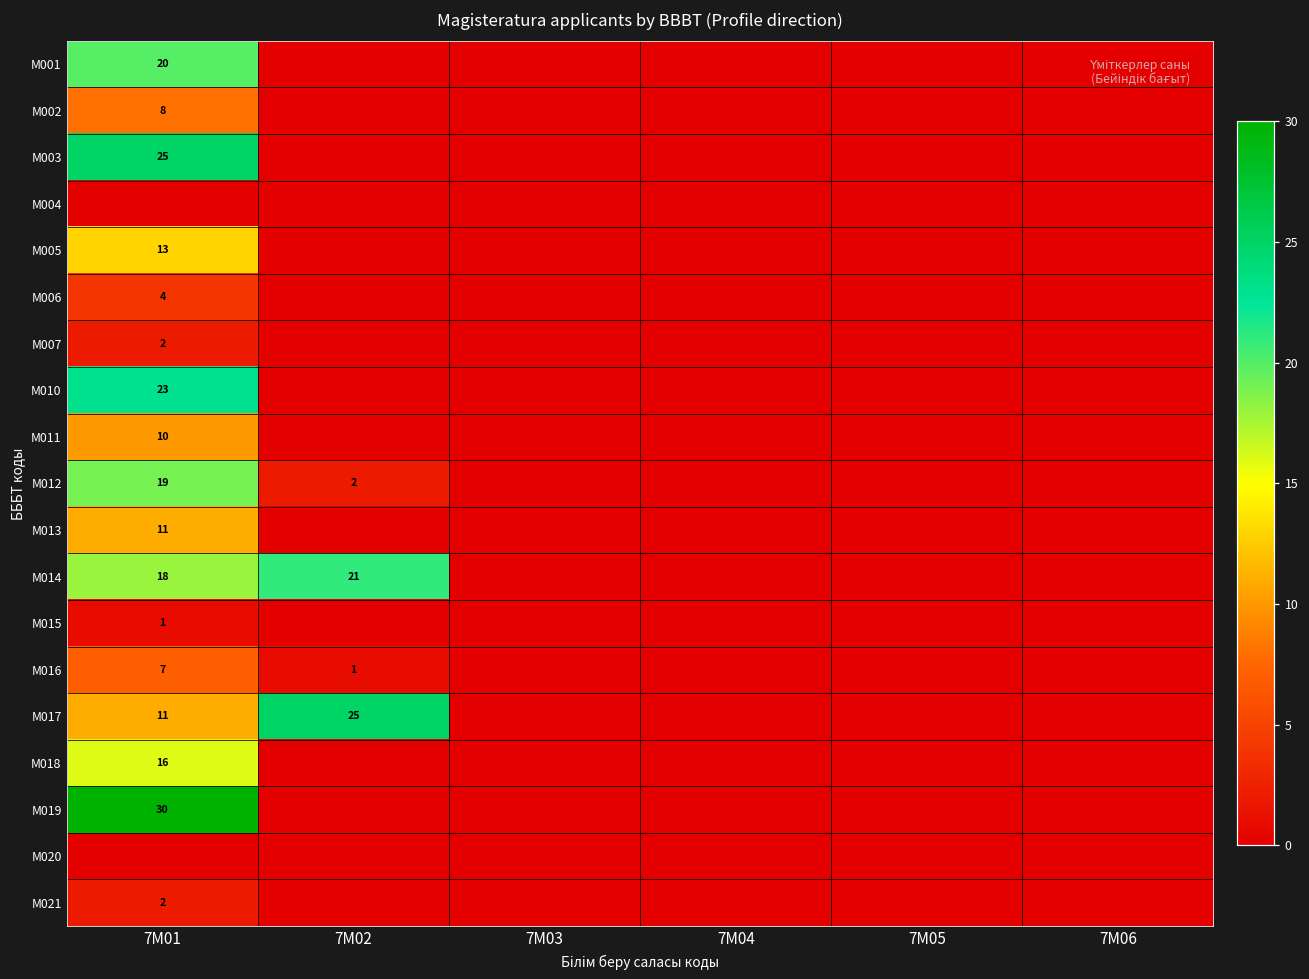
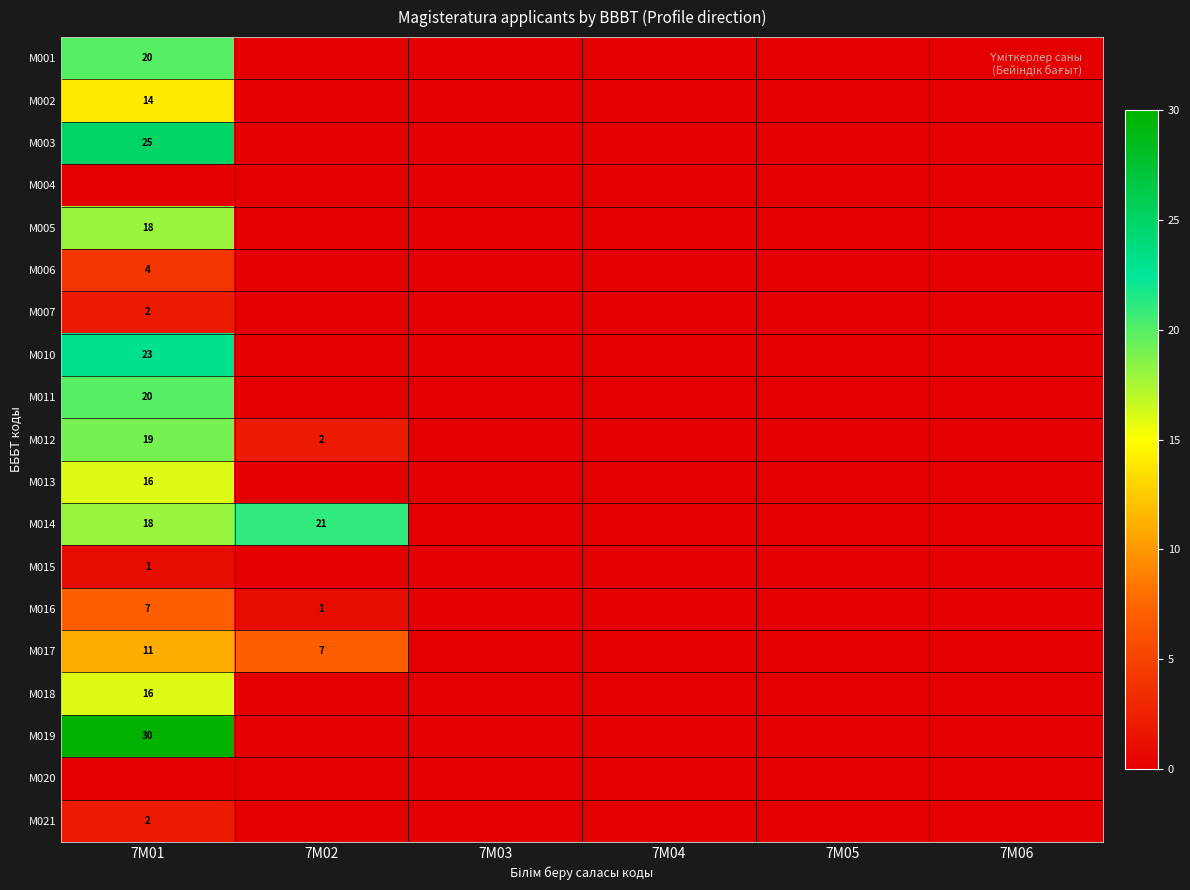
  {
    "M001": {
      "7M01": 20
    },
    "M002": {
-     "7M01": 8
+     "7M01": 14
    },
    "M003": {
      "7M01": 25
    },
    "M005": {
-     "7M01": 13
+     "7M01": 18
    },
    "M006": {
      "7M01": 4
    },
    "M007": {
      "7M01": 2
    },
    "M010": {
      "7M01": 23
    },
    "M011": {
-     "7M01": 10
+     "7M01": 20
    },
    "M012": {
      "7M01": 19,
      "7M02": 2
    },
    "M013": {
-     "7M01": 11
+     "7M01": 16
    },
    "M014": {
      "7M01": 18,
      "7M02": 21
    },
    "M015": {
      "7M01": 1
    },
    "M016": {
      "7M01": 7,
      "7M02": 1
    },
    "M017": {
      "7M01": 11,
-     "7M02": 25
+     "7M02": 7
    },
    "M018": {
      "7M01": 16
    },
    "M019": {
      "7M01": 30
    },
    "M021": {
      "7M01": 2
    }
  }
